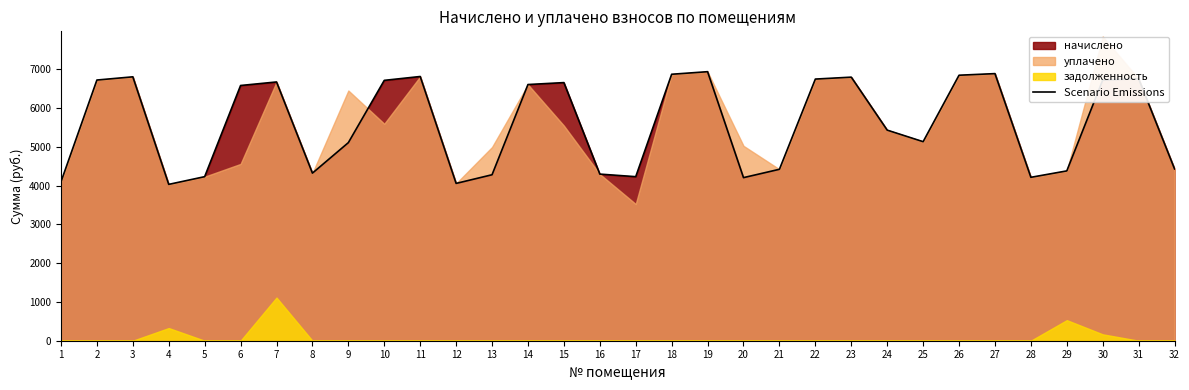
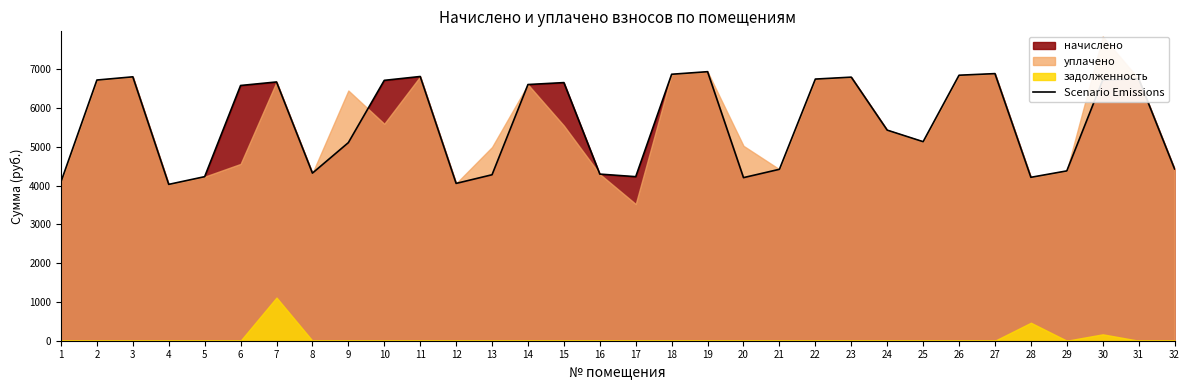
  {
    "начислено": {
      "6": 6600,
      "9": 5100,
      "10": 6700,
      "13": 4300,
      "15": 6700,
      "17": 4200,
      "20": 4200
    },
    "уплачено": {
      "6": 4600,
      "9": 6500,
      "10": 5600,
      "13": 5000,
      "15": 5500,
      "17": 3500,
      "20": 5000,
      "30": 7800
    },
    "задолженность": {
      "1": 0,
      "2": 0,
      "3": 0,
-     "4": 300,
+     "4": 0,
      "5": 0,
      "6": 0,
      "7": 1100,
      "8": 0,
      "9": 0,
      "10": 0,
      "11": 0,
      "12": 0,
      "13": 0,
      "14": 0,
      "15": 0,
      "16": 0,
      "17": 0,
      "18": 0,
      "19": 0,
      "20": 0,
      "21": 0,
      "22": 0,
      "23": 0,
      "24": 0,
      "25": 0,
      "26": 0,
      "27": 0,
-     "28": 0,
-     "29": 500,
+     "28": 500,
+     "29": 0,
      "30": 200,
      "31": 0,
      "32": 0
    }
  }
